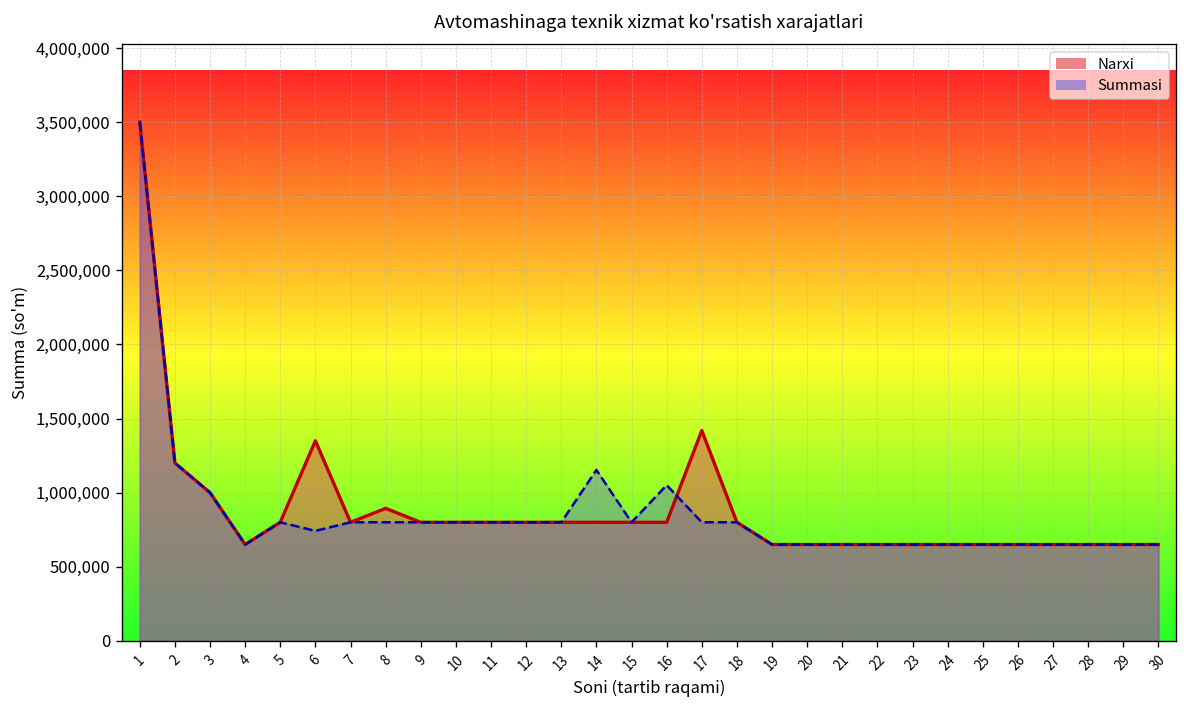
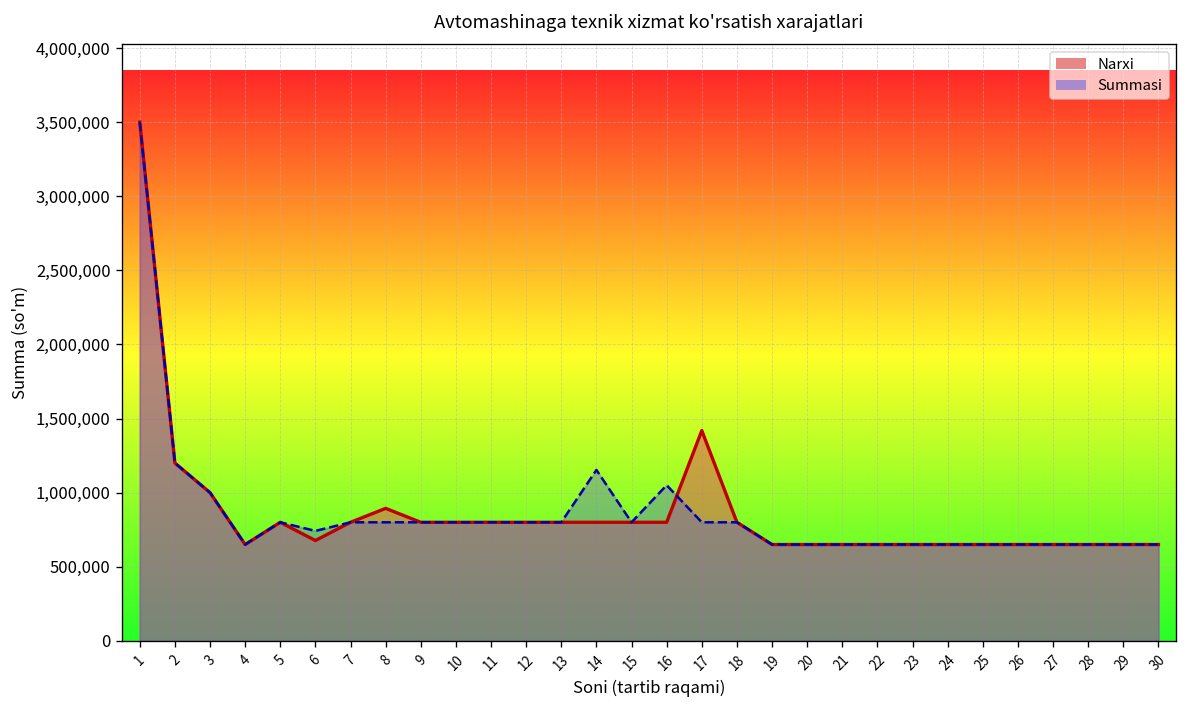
  {
    "Narxi": {
-     "6": "1,350,000",
+     "6": "680,000",
      "8": "890,000",
      "14": "800,000",
      "16": "800,000",
      "17": "1,420,000"
    },
    "Summasi": {
      "6": "740,000",
      "8": "800,000",
      "14": "1,150,000",
      "16": "1,050,000",
      "17": "800,000"
    }
  }
